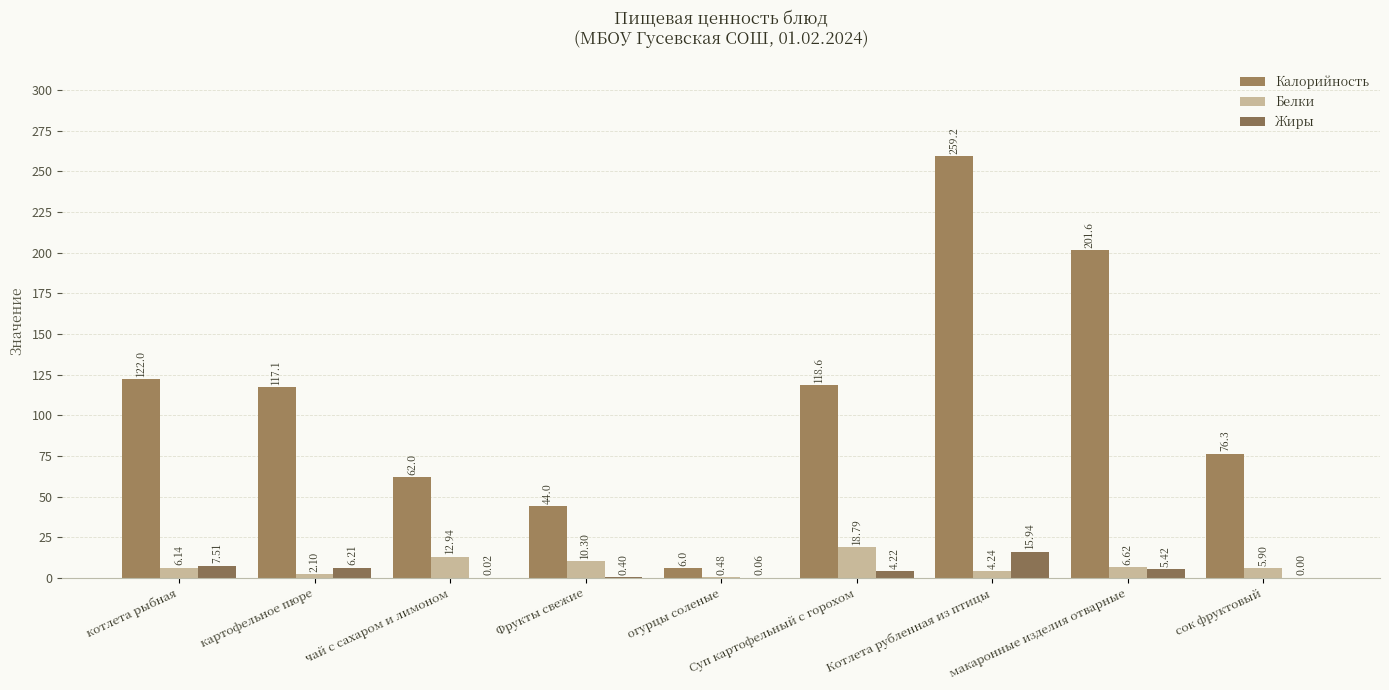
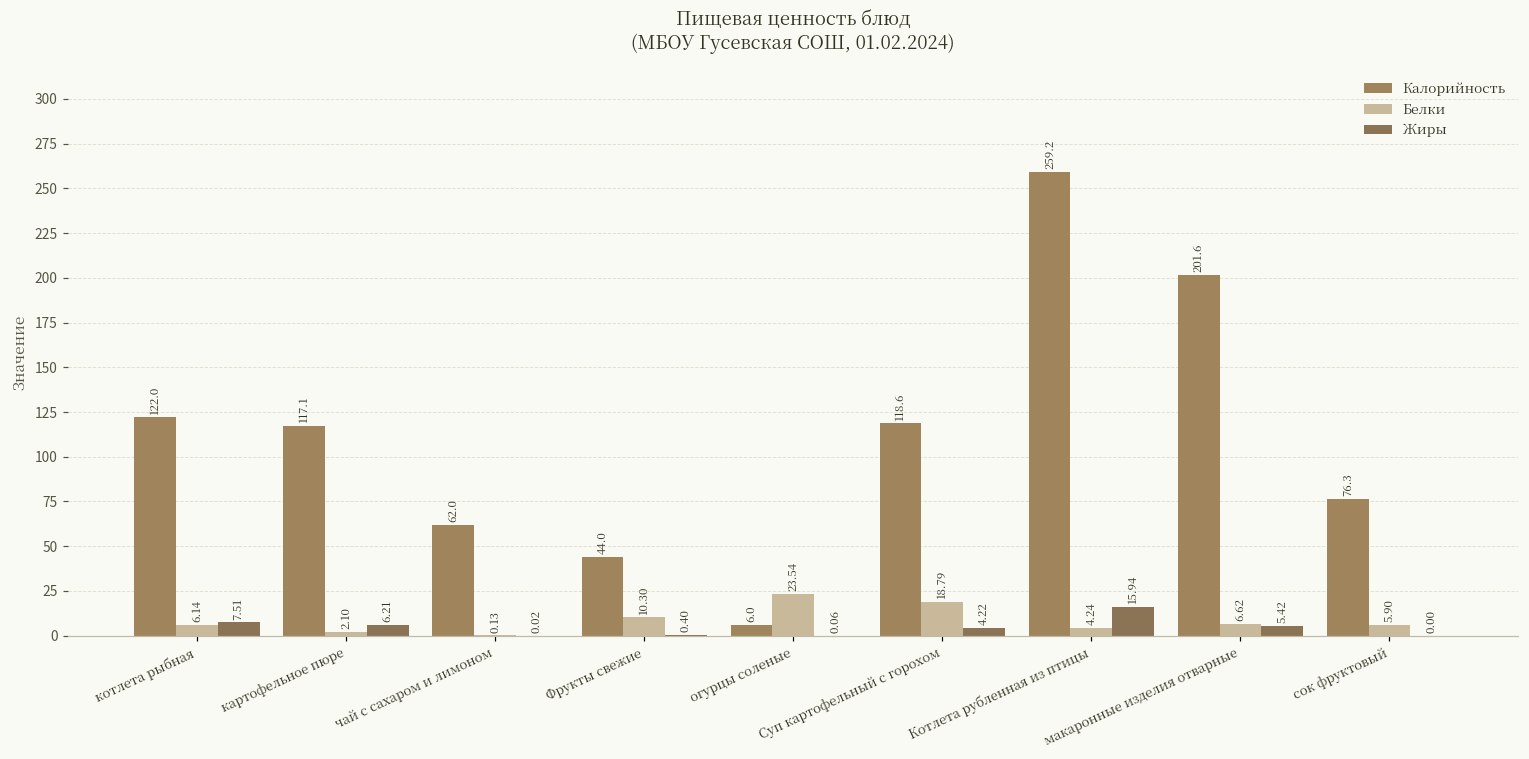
  {
    "Белки": {
      "котлета рыбная": 6.14,
      "картофельное пюре": 2.10,
-     "чай с сахаром и лимоном": 12.94,
+     "чай с сахаром и лимоном": 0.13,
      "Фрукты свежие": 10.30,
-     "огурцы соленые": 0.48,
+     "огурцы соленые": 23.54,
      "Суп картофельный с горохом": 18.79,
      "Котлета рубленная из птицы": 4.24,
      "макаронные изделия отварные": 6.62,
      "сок фруктовый": 5.90
    }
  }
